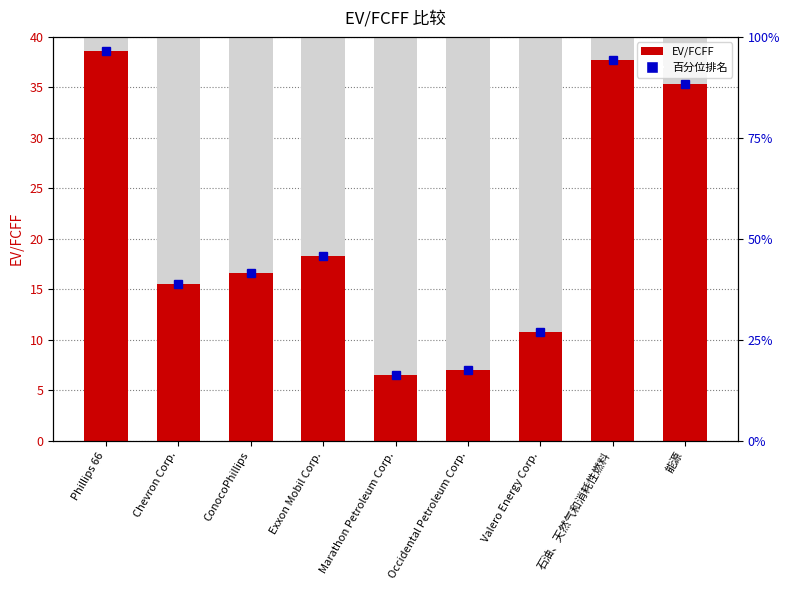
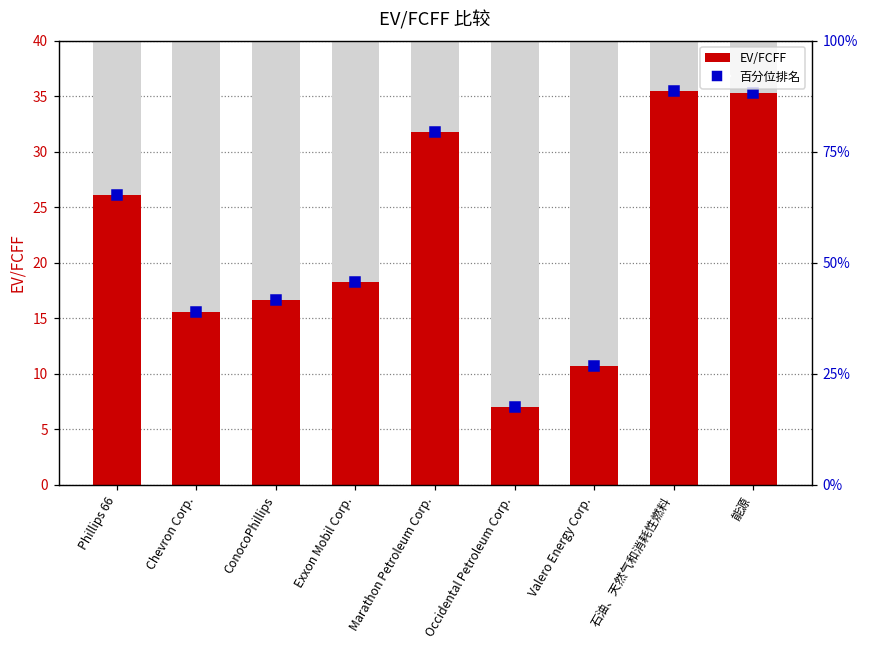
  {
    "EV/FCFF": {
-     "Phillips 66": 38.6,
-     "Marathon Petroleum Corp.": 6.5,
-     "石油、天然气和消耗性燃料": 37.7
+     "Phillips 66": 26.1,
+     "Marathon Petroleum Corp.": 31.8,
+     "石油、天然气和消耗性燃料": 35.5
    }
  }
